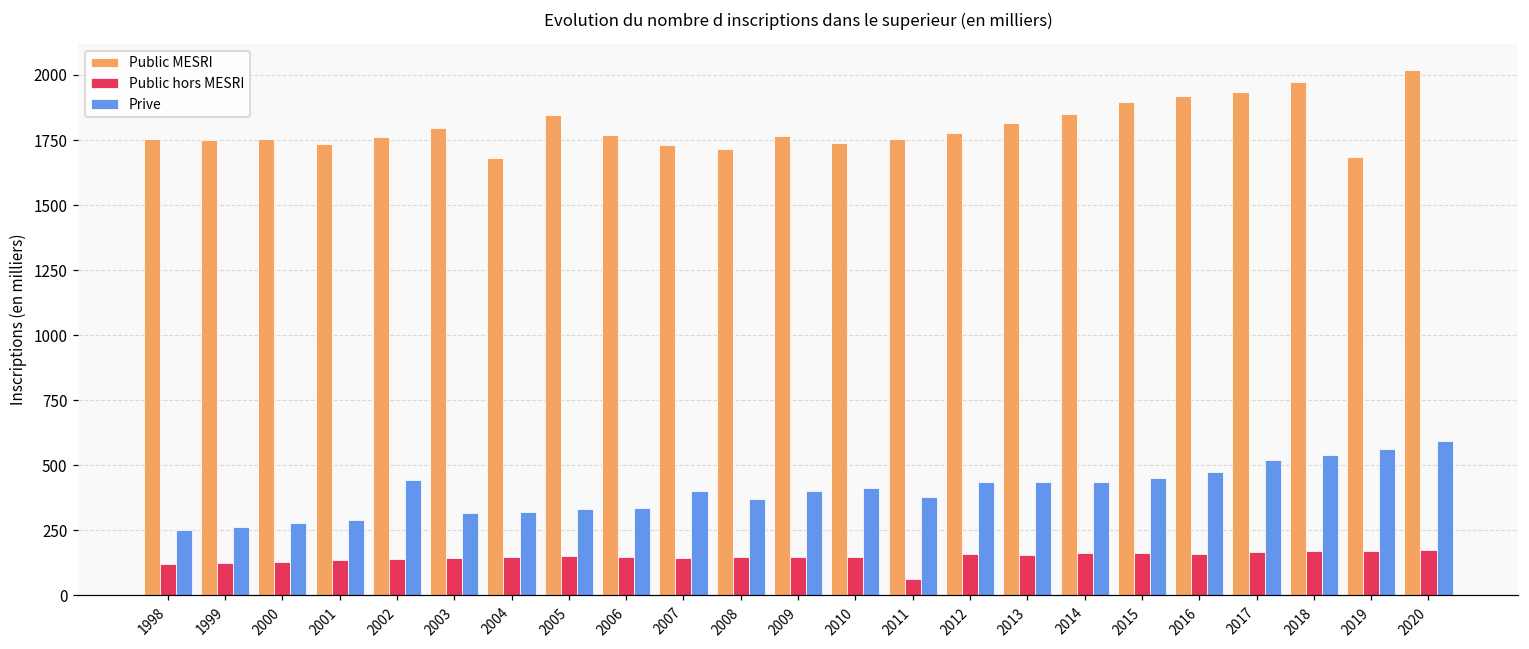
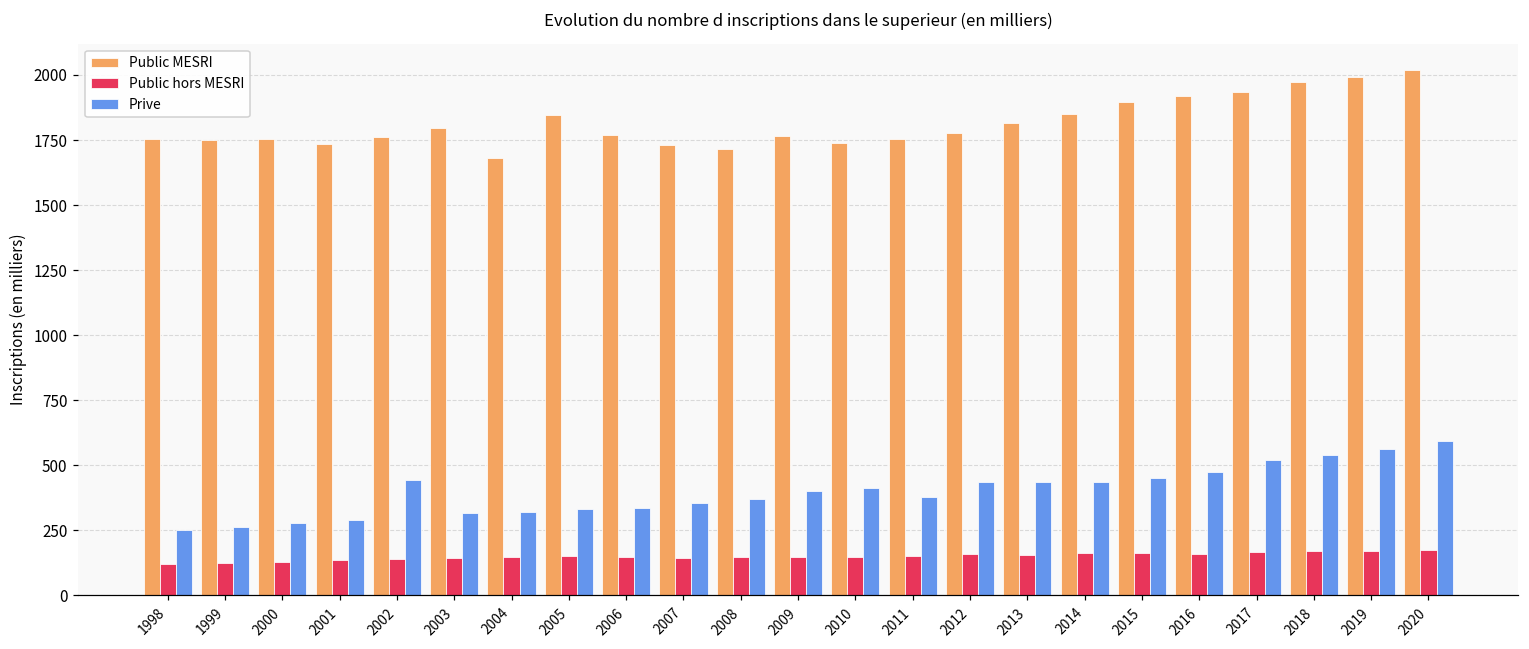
  {
    "Public MESRI": {
      "1998": 1750,
      "1999": 1750,
      "2000": 1760,
      "2001": 1740,
      "2002": 1760,
      "2003": 1800,
      "2004": 1680,
      "2005": 1850,
      "2006": 1770,
      "2007": 1730,
      "2008": 1720,
      "2009": 1760,
      "2010": 1740,
      "2011": 1760,
      "2012": 1780,
      "2013": 1820,
      "2014": 1850,
      "2015": 1900,
      "2016": 1920,
      "2017": 1940,
      "2018": 1970,
-     "2019": 1680,
+     "2019": 1990,
      "2020": 2020
    },
    "Public hors MESRI": {
      "1998": 120,
      "1999": 120,
      "2000": 130,
      "2001": 140,
      "2002": 140,
      "2003": 150,
      "2004": 150,
      "2005": 150,
      "2006": 150,
      "2007": 150,
      "2008": 150,
      "2009": 150,
      "2010": 150,
-     "2011": 60,
+     "2011": 150,
      "2012": 160,
      "2013": 160,
      "2014": 160,
      "2015": 160,
      "2016": 160,
      "2017": 170,
      "2018": 170,
      "2019": 170,
      "2020": 170
    },
    "Prive": {
      "1998": 250,
      "1999": 260,
      "2000": 280,
      "2001": 290,
      "2002": 440,
      "2003": 310,
      "2004": 320,
      "2005": 330,
      "2006": 340,
-     "2007": 400,
+     "2007": 350,
      "2008": 370,
      "2009": 400,
      "2010": 410,
      "2011": 380,
      "2012": 440,
      "2013": 440,
      "2014": 440,
      "2015": 450,
      "2016": 470,
      "2017": 520,
      "2018": 540,
      "2019": 560,
      "2020": 590
    }
  }
